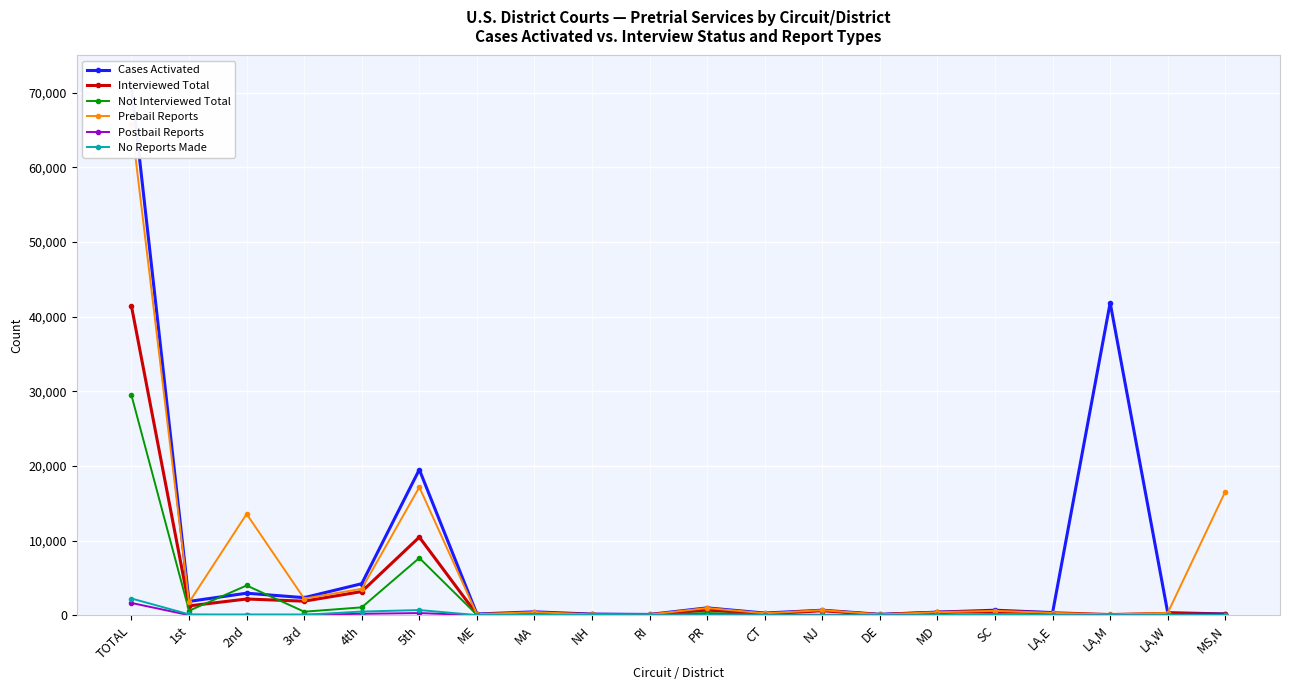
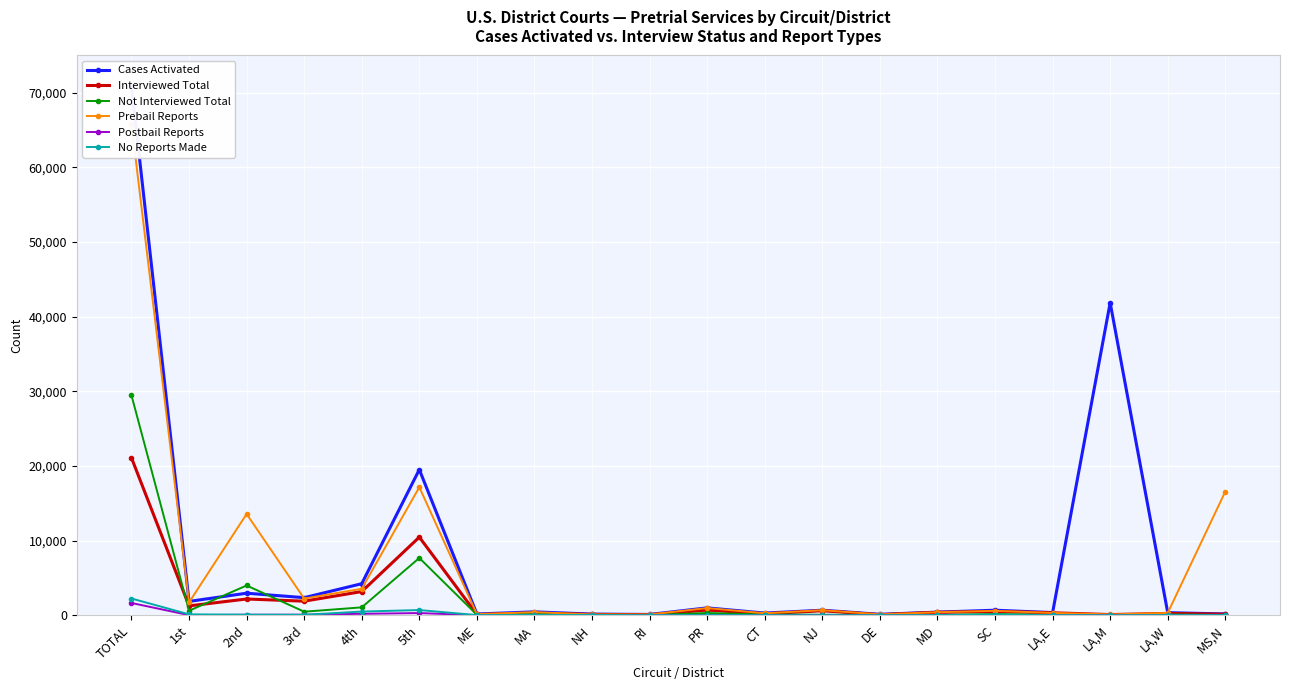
  {
    "Cases Activated": {
      "2nd": "3,000",
      "4th": "4,000",
      "5th": "20,000",
      "LA,M": "42,000"
    },
    "Interviewed Total": {
-     "TOTAL": "41,000",
+     "TOTAL": "21,000",
      "1st": "1,000",
      "2nd": "2,000",
      "3rd": "2,000",
      "4th": "3,000",
      "5th": "10,000"
    },
    "Not Interviewed Total": {
      "TOTAL": "29,000",
      "1st": "1,000",
      "2nd": "4,000",
      "3rd": "0",
      "4th": "1,000",
      "5th": "8,000"
    },
    "Prebail Reports": {
      "2nd": "14,000",
      "4th": "4,000",
      "5th": "17,000",
      "MS,N": "17,000"
    },
    "Postbail Reports": {
      "TOTAL": "2,000",
      "5th": "0"
    },
    "No Reports Made": {
      "TOTAL": "2,000",
      "5th": "1,000"
    }
  }
